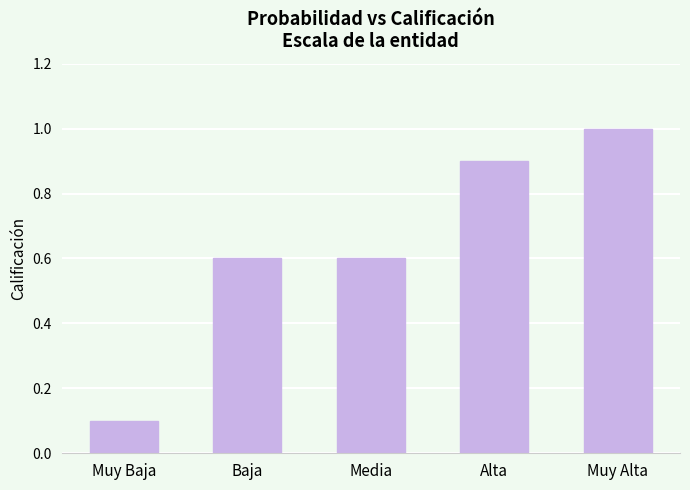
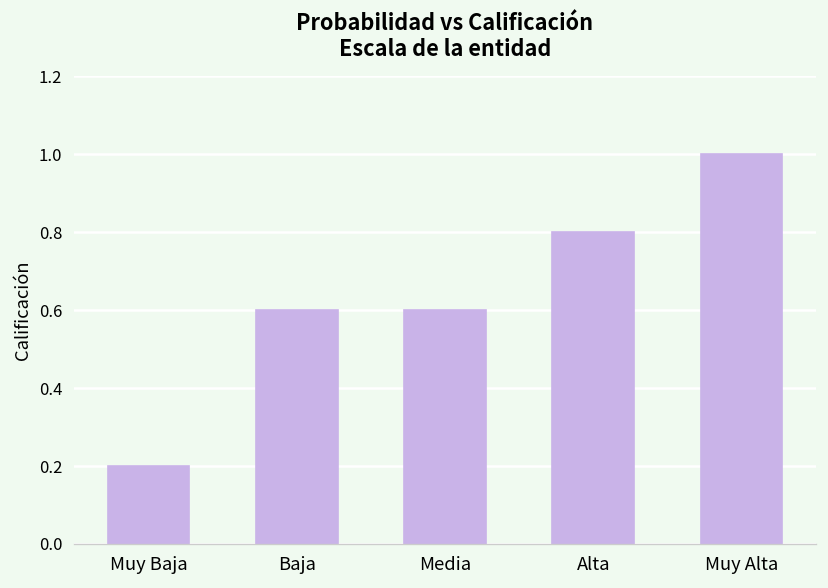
  {
-   "Muy Baja": 0.1,
+   "Muy Baja": 0.2,
    "Baja": 0.6,
    "Media": 0.6,
-   "Alta": 0.9,
+   "Alta": 0.8,
    "Muy Alta": 1.0
  }
